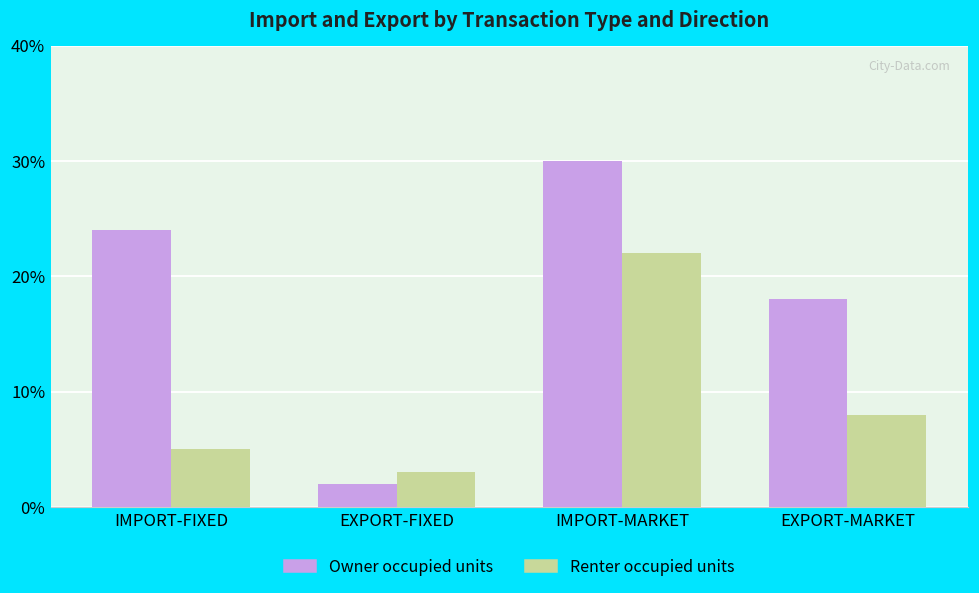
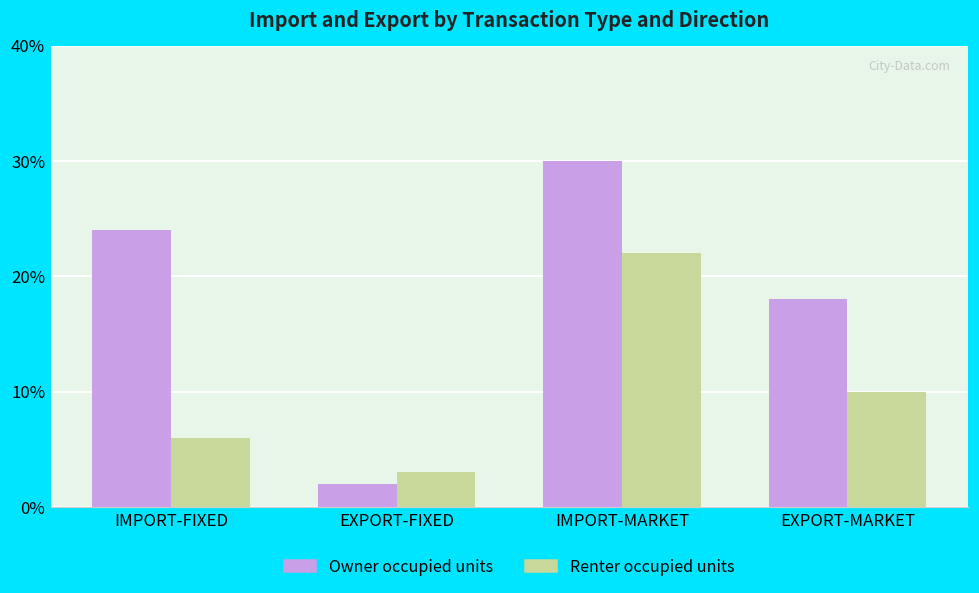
  {
    "Owner occupied units": {
      "IMPORT-FIXED": "24%",
      "EXPORT-FIXED": "2%",
      "IMPORT-MARKET": "30%",
      "EXPORT-MARKET": "18%"
    },
    "Renter occupied units": {
-     "IMPORT-FIXED": "5%",
+     "IMPORT-FIXED": "6%",
      "EXPORT-FIXED": "3%",
      "IMPORT-MARKET": "22%",
-     "EXPORT-MARKET": "8%"
+     "EXPORT-MARKET": "10%"
    }
  }
